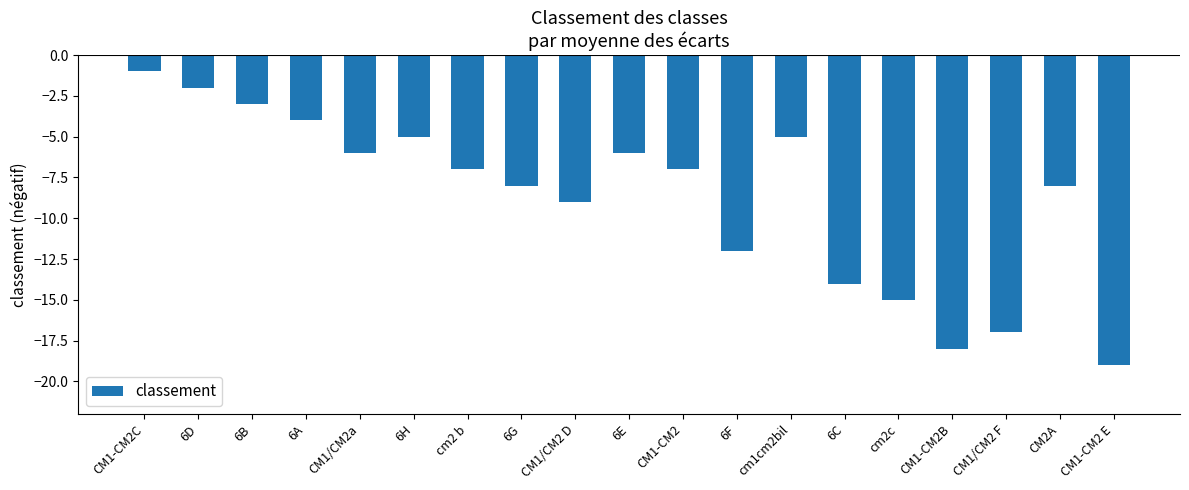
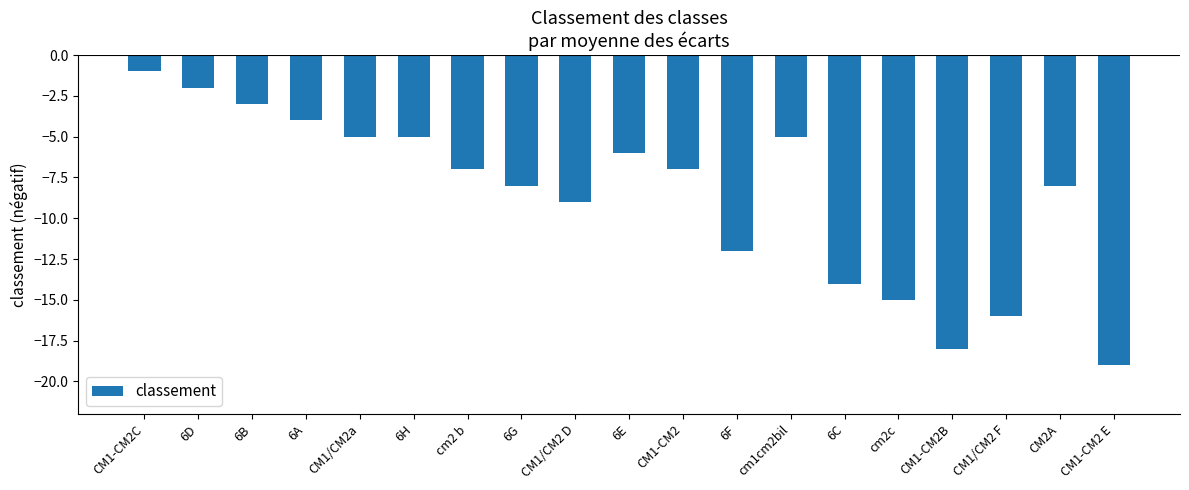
  {
    "CM1-CM2C": -1.0,
    "6D": -2.0,
    "6B": -3.0,
    "6A": -4.0,
-   "CM1/CM2a": -6.0,
+   "CM1/CM2a": -5.0,
    "6H": -5.0,
    "cm2 b": -7.0,
    "6G": -8.0,
    "CM1/CM2 D": -9.0,
    "6E": -6.0,
    "CM1-CM2": -7.0,
    "6F": -12.0,
    "cm1cm2bil": -5.0,
    "6C": -14.0,
    "cm2c": -15.0,
    "CM1-CM2B": -18.0,
-   "CM1/CM2 F": -17.0,
+   "CM1/CM2 F": -16.0,
    "CM2A": -8.0,
    "CM1-CM2 E": -19.0
  }
